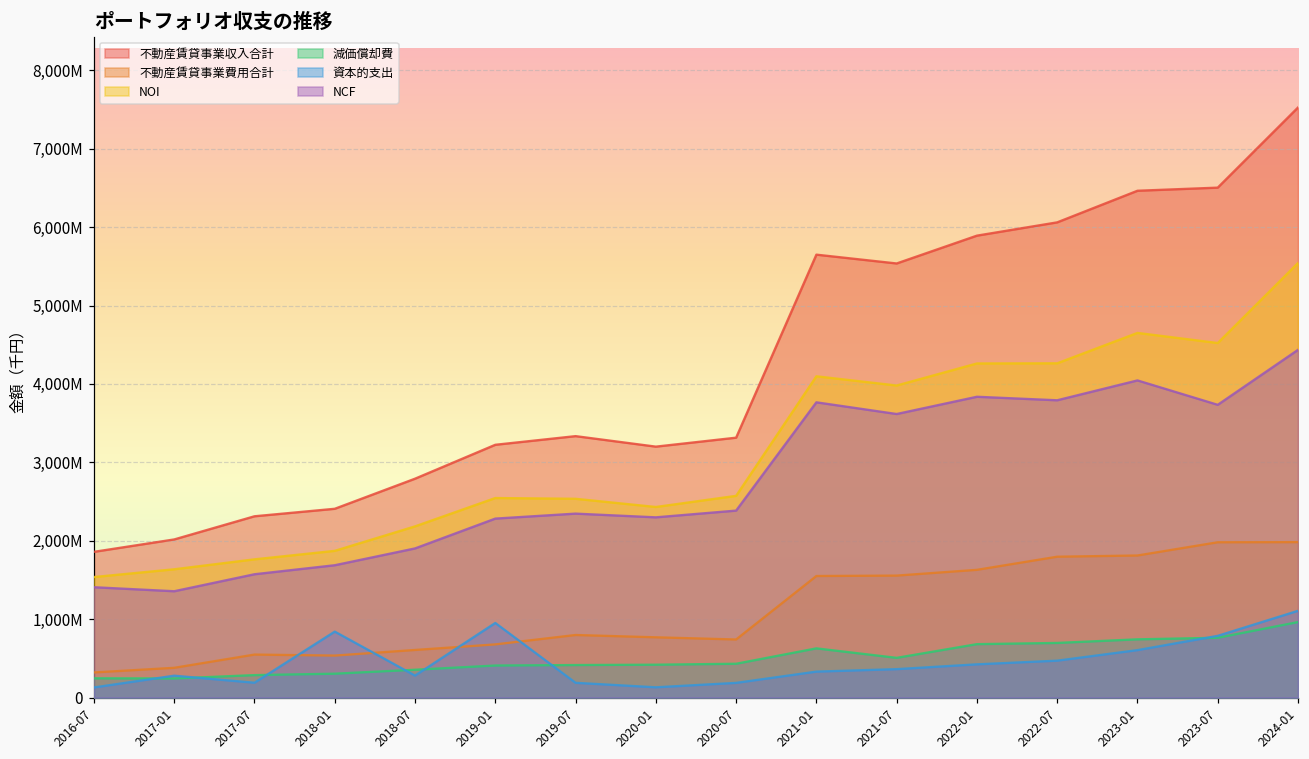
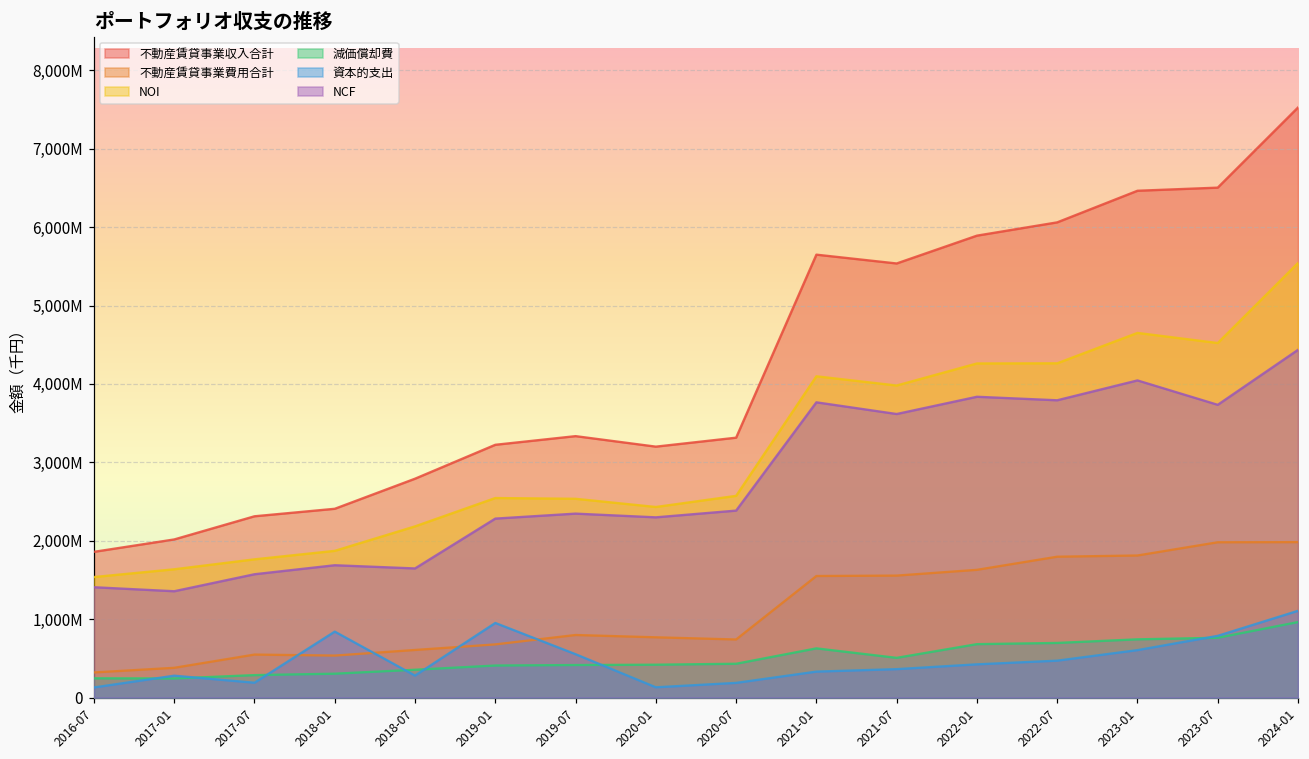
  {
    "減価償却費": {
      "2016-07": "200,000,000",
      "2017-01": "200,000,000",
      "2017-07": "300,000,000",
      "2018-01": "300,000,000",
      "2018-07": "400,000,000",
      "2019-01": "400,000,000",
      "2019-07": "400,000,000",
      "2020-01": "400,000,000",
      "2020-07": "400,000,000",
      "2021-01": "600,000,000",
      "2021-07": "500,000,000",
      "2022-01": "700,000,000",
      "2022-07": "700,000,000",
      "2023-01": "700,000,000",
      "2024-01": "1,000,000,000"
    },
    "資本的支出": {
      "2016-07": "100,000,000",
      "2017-01": "300,000,000",
      "2017-07": "200,000,000",
      "2018-01": "800,000,000",
      "2018-07": "300,000,000",
      "2019-01": "1,000,000,000",
-     "2019-07": "200,000,000",
+     "2019-07": "600,000,000",
      "2020-01": "100,000,000",
      "2020-07": "200,000,000",
      "2021-01": "300,000,000",
      "2021-07": "400,000,000",
      "2022-01": "400,000,000",
      "2022-07": "500,000,000",
      "2023-01": "600,000,000",
      "2024-01": "1,100,000,000"
    },
    "NCF": {
      "2016-07": "1,400,000,000",
      "2017-01": "1,400,000,000",
      "2017-07": "1,600,000,000",
      "2018-01": "1,700,000,000",
-     "2018-07": "1,900,000,000",
+     "2018-07": "1,600,000,000",
      "2019-01": "2,300,000,000",
      "2019-07": "2,300,000,000",
      "2020-01": "2,300,000,000",
      "2020-07": "2,400,000,000",
      "2021-01": "3,800,000,000",
      "2021-07": "3,600,000,000",
      "2022-01": "3,800,000,000",
      "2022-07": "3,800,000,000",
      "2023-01": "4,000,000,000",
      "2023-07": "3,700,000,000",
      "2024-01": "4,400,000,000"
    }
  }
